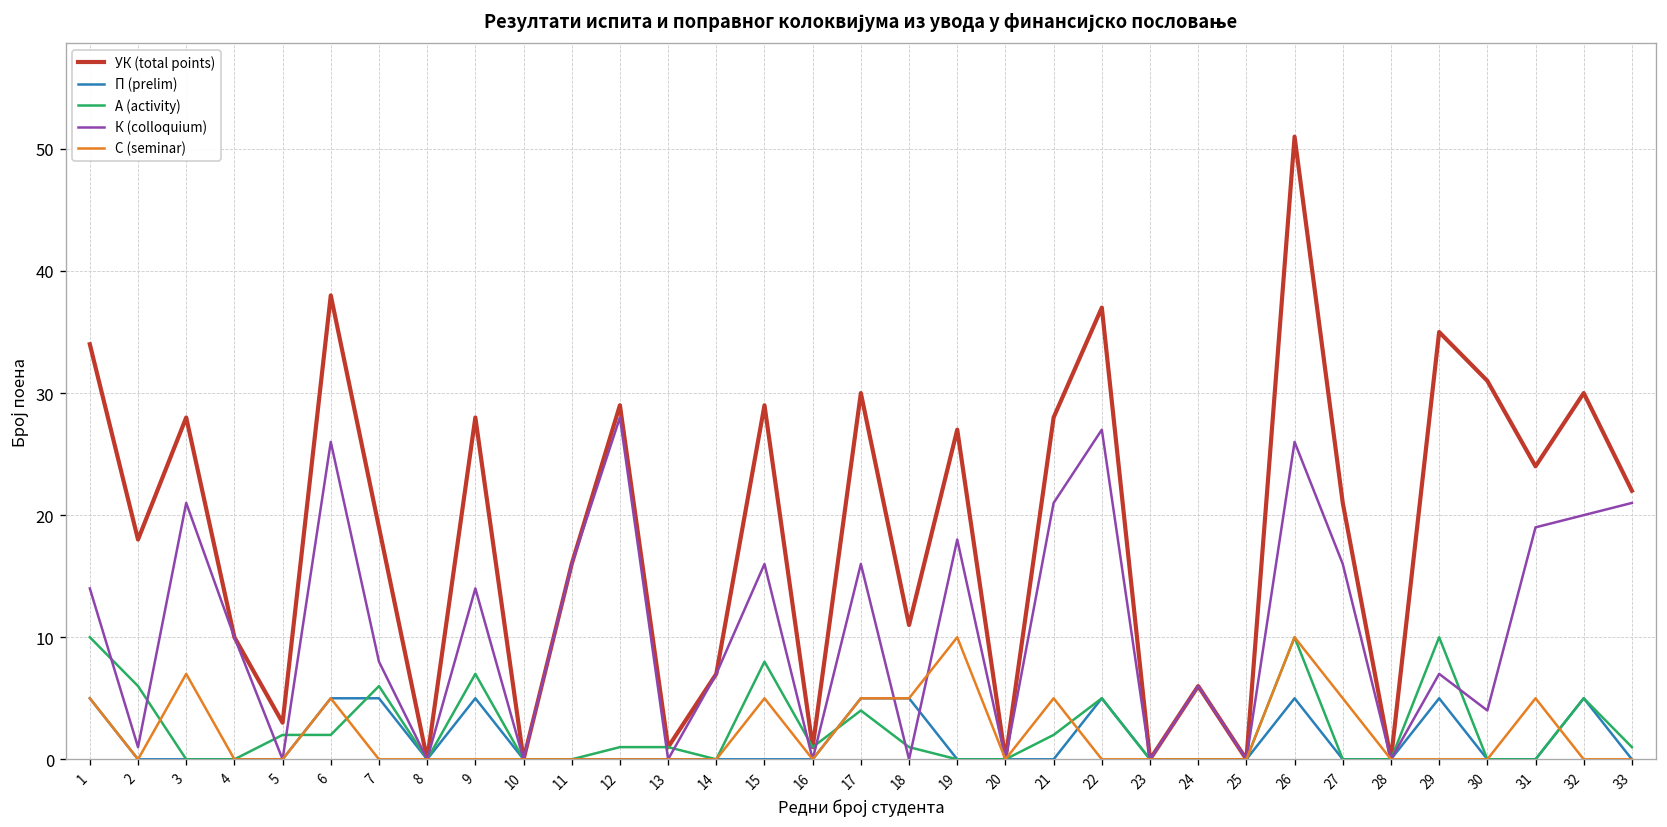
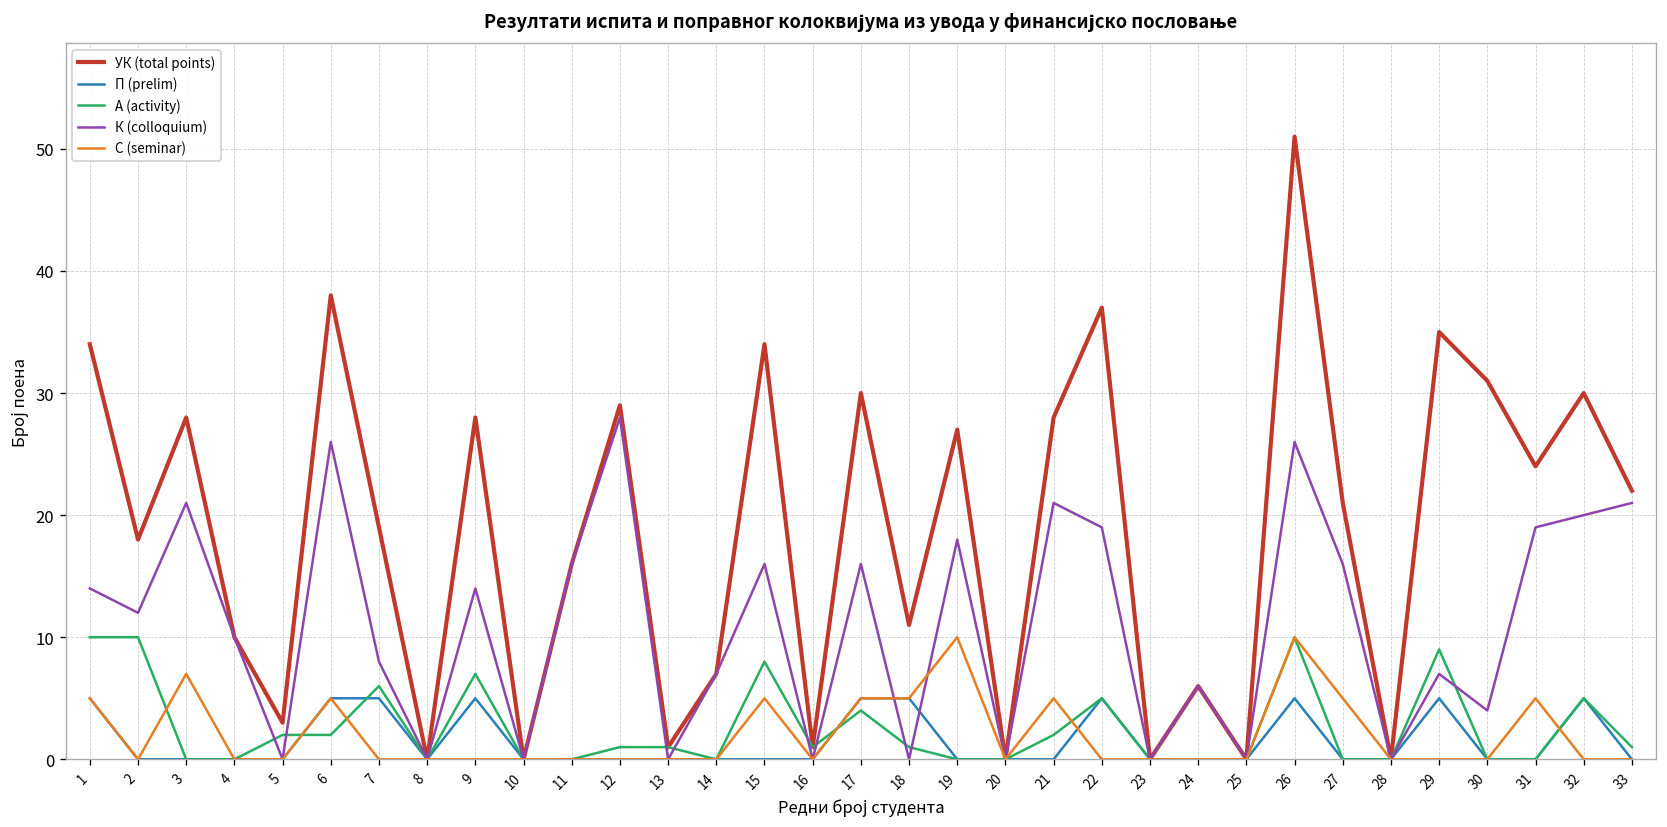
  {
    "УК (total points)": {
      "1": 34,
      "2": 18,
      "3": 28,
      "5": 3,
      "6": 38,
      "7": 19,
      "9": 28,
      "12": 29,
-     "15": 29,
+     "15": 34,
      "17": 30,
      "18": 11,
      "19": 27,
      "21": 28,
      "22": 37,
      "26": 51,
      "27": 21,
      "29": 35,
      "30": 31,
      "31": 24,
      "32": 30,
      "33": 22
    },
    "П (prelim)": {
      "7": 5,
      "9": 5,
      "15": 0,
      "21": 0,
      "26": 5,
      "29": 5
    },
    "A (activity)": {
      "1": 10,
-     "2": 6,
+     "2": 10,
      "5": 2,
      "6": 2,
      "7": 6,
      "9": 7,
      "12": 1,
      "15": 8,
      "17": 4,
      "18": 1,
      "21": 2,
-     "29": 10,
+     "29": 9,
      "33": 1
    },
    "К (colloquium)": {
      "1": 14,
-     "2": 1,
+     "2": 12,
      "3": 21,
      "6": 26,
      "7": 8,
      "9": 14,
      "12": 28,
      "15": 16,
      "17": 16,
      "18": 0,
      "19": 18,
      "21": 21,
-     "22": 27,
+     "22": 19,
      "26": 26,
      "27": 16,
      "29": 7,
      "30": 4,
      "31": 19,
      "32": 20,
      "33": 21
    },
    "С (seminar)": {
      "3": 7,
      "7": 0,
      "9": 0,
      "15": 5,
      "19": 10,
      "21": 5,
      "22": 0,
      "27": 5,
      "29": 0,
      "31": 5,
      "32": 0
    }
  }
